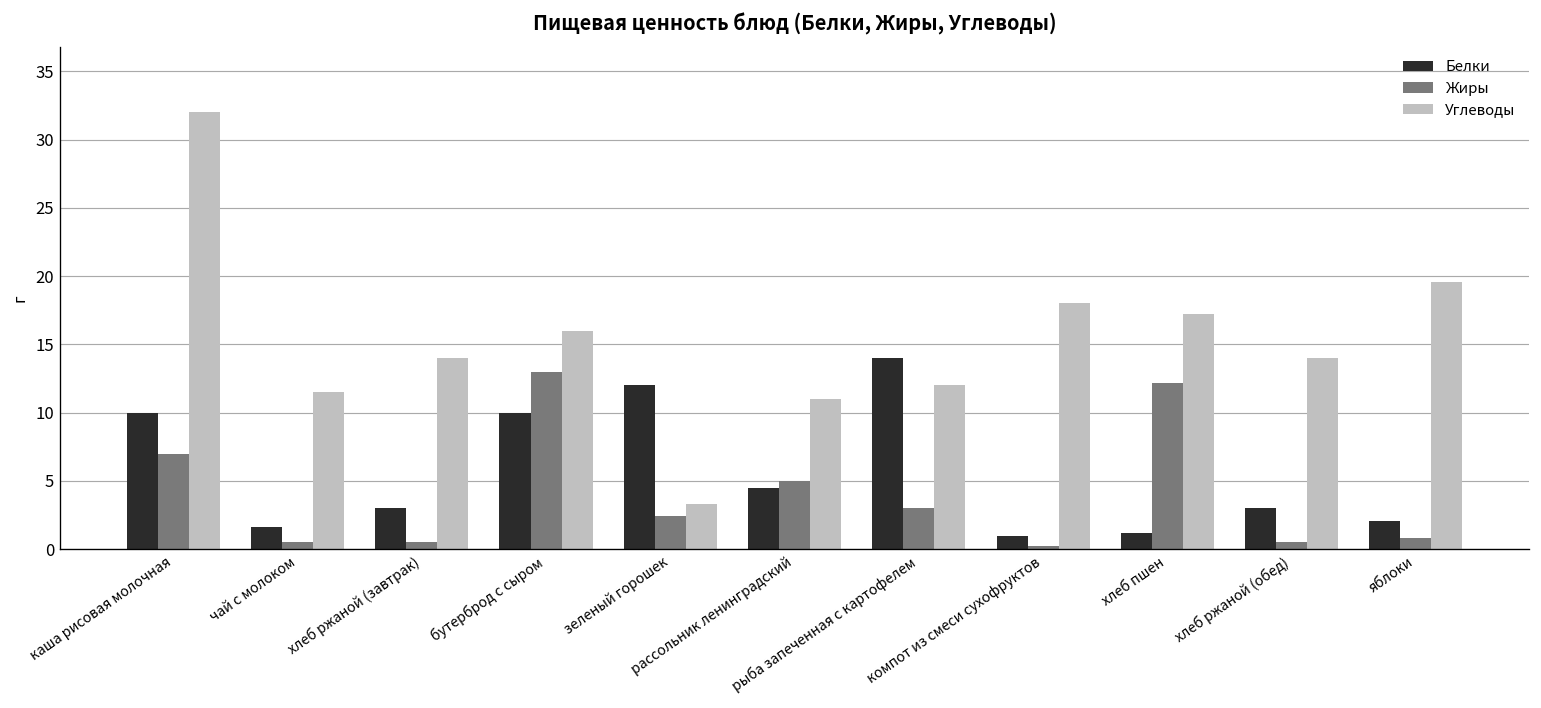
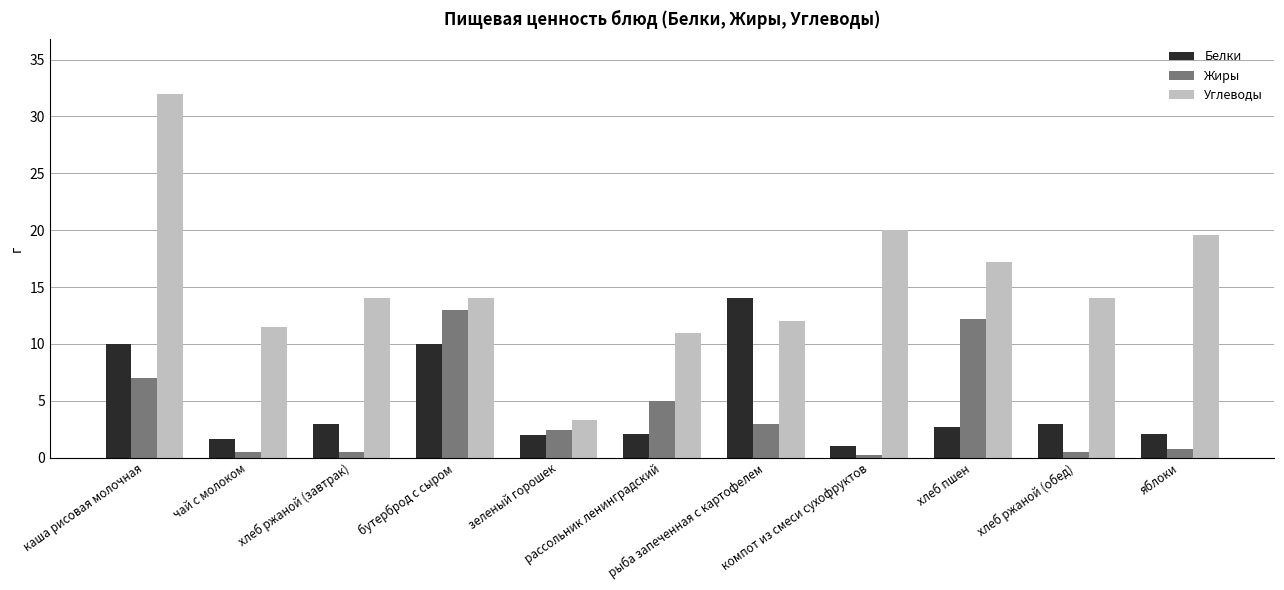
  {
    "Белки": {
      "каша рисовая молочная": 10.0,
      "чай с молоком": 1.6,
      "хлеб ржаной (завтрак)": 3.0,
      "бутерброд с сыром": 10.0,
-     "зеленый горошек": 12,
-     "рассольник ленинградский": 4.5,
+     "зеленый горошек": 2,
+     "рассольник ленинградский": 2.1,
      "рыба запеченная с картофелем": 14.0,
      "компот из смеси сухофруктов": 1.0,
-     "хлеб пшен": 1.2,
+     "хлеб пшен": 2.7,
      "хлеб ржаной (обед)": 3.0,
      "яблоки": 2.1
    },
    "Жиры": {
      "каша рисовая молочная": 7.0,
      "чай с молоком": 0.5,
      "хлеб ржаной (завтрак)": 0.5,
      "бутерброд с сыром": 13.0,
      "зеленый горошек": 2.4,
      "рассольник ленинградский": 5.0,
      "рыба запеченная с картофелем": 3.0,
      "компот из смеси сухофруктов": 0.3,
      "хлеб пшен": 12.2,
      "хлеб ржаной (обед)": 0.5,
      "яблоки": 0.8
    },
    "Углеводы": {
      "каша рисовая молочная": 32,
      "чай с молоком": 11.5,
      "хлеб ржаной (завтрак)": 14,
-     "бутерброд с сыром": 16,
+     "бутерброд с сыром": 14,
      "зеленый горошек": 3.3,
      "рассольник ленинградский": 11,
      "рыба запеченная с картофелем": 12,
-     "компот из смеси сухофруктов": 18,
+     "компот из смеси сухофруктов": 20,
      "хлеб пшен": 17,
      "хлеб ржаной (обед)": 14,
      "яблоки": 19.6
    }
  }
